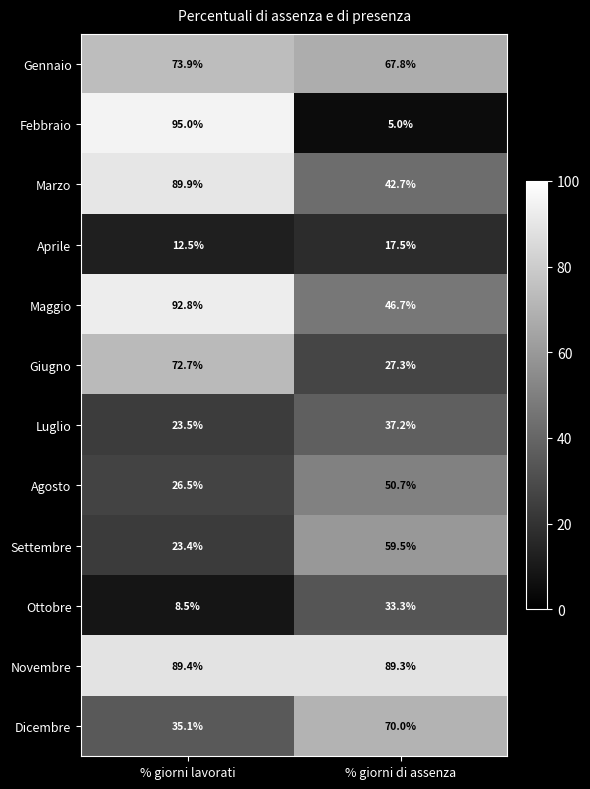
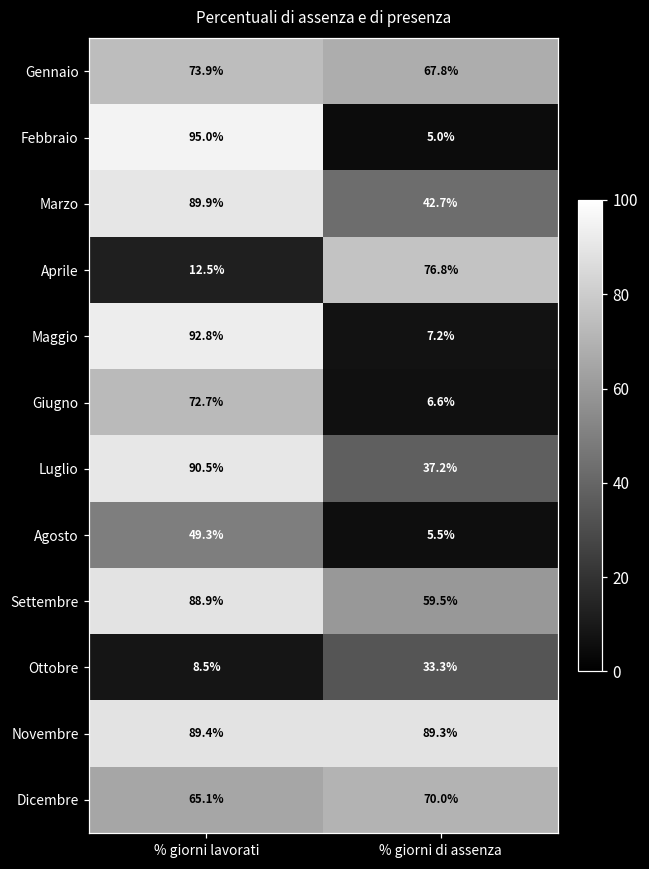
  {
    "Gennaio": {
      "% giorni lavorati": "73.9%",
      "% giorni di assenza": "67.8%"
    },
    "Febbraio": {
      "% giorni lavorati": "95.0%",
      "% giorni di assenza": "5.0%"
    },
    "Marzo": {
      "% giorni lavorati": "89.9%",
      "% giorni di assenza": "42.7%"
    },
    "Aprile": {
      "% giorni lavorati": "12.5%",
-     "% giorni di assenza": "17.5%"
+     "% giorni di assenza": "76.8%"
    },
    "Maggio": {
      "% giorni lavorati": "92.8%",
-     "% giorni di assenza": "46.7%"
+     "% giorni di assenza": "7.2%"
    },
    "Giugno": {
      "% giorni lavorati": "72.7%",
-     "% giorni di assenza": "27.3%"
+     "% giorni di assenza": "6.6%"
    },
    "Luglio": {
-     "% giorni lavorati": "23.5%",
+     "% giorni lavorati": "90.5%",
      "% giorni di assenza": "37.2%"
    },
    "Agosto": {
-     "% giorni lavorati": "26.5%",
-     "% giorni di assenza": "50.7%"
+     "% giorni lavorati": "49.3%",
+     "% giorni di assenza": "5.5%"
    },
    "Settembre": {
-     "% giorni lavorati": "23.4%",
+     "% giorni lavorati": "88.9%",
      "% giorni di assenza": "59.5%"
    },
    "Ottobre": {
      "% giorni lavorati": "8.5%",
      "% giorni di assenza": "33.3%"
    },
    "Novembre": {
      "% giorni lavorati": "89.4%",
      "% giorni di assenza": "89.3%"
    },
    "Dicembre": {
-     "% giorni lavorati": "35.1%",
+     "% giorni lavorati": "65.1%",
      "% giorni di assenza": "70.0%"
    }
  }
